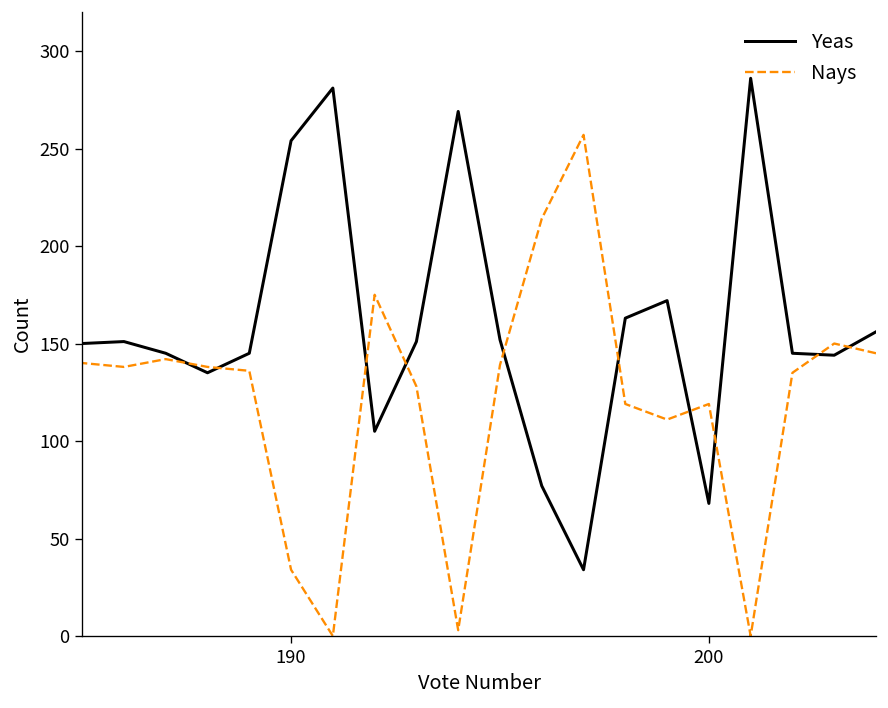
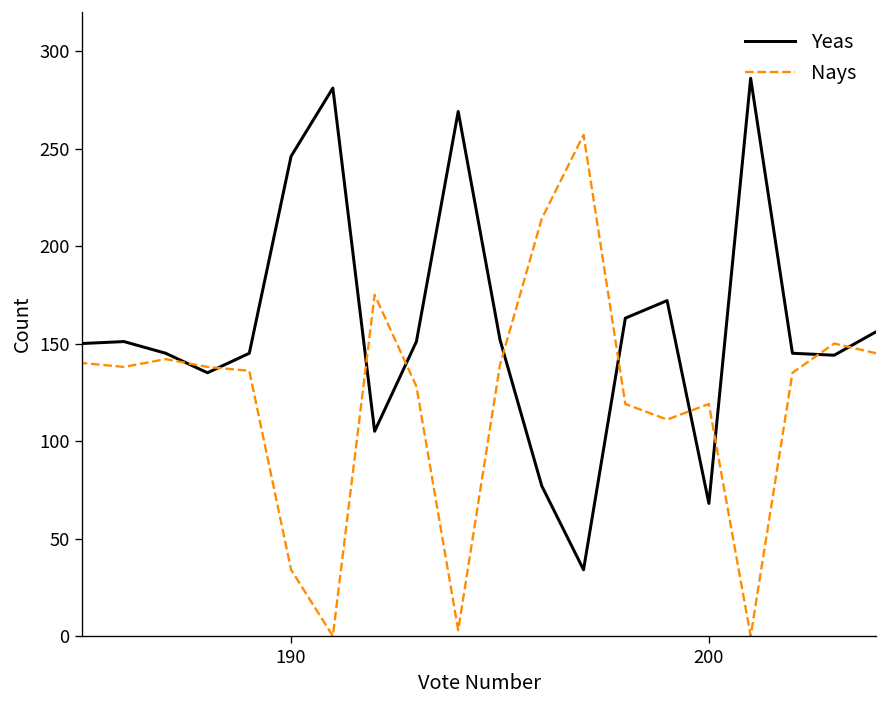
  {
    "Yeas": {
-     "190": 254,
+     "190": 246,
      "200": 68
    },
    "Nays": {
      "190": 34,
      "200": 119
    }
  }
